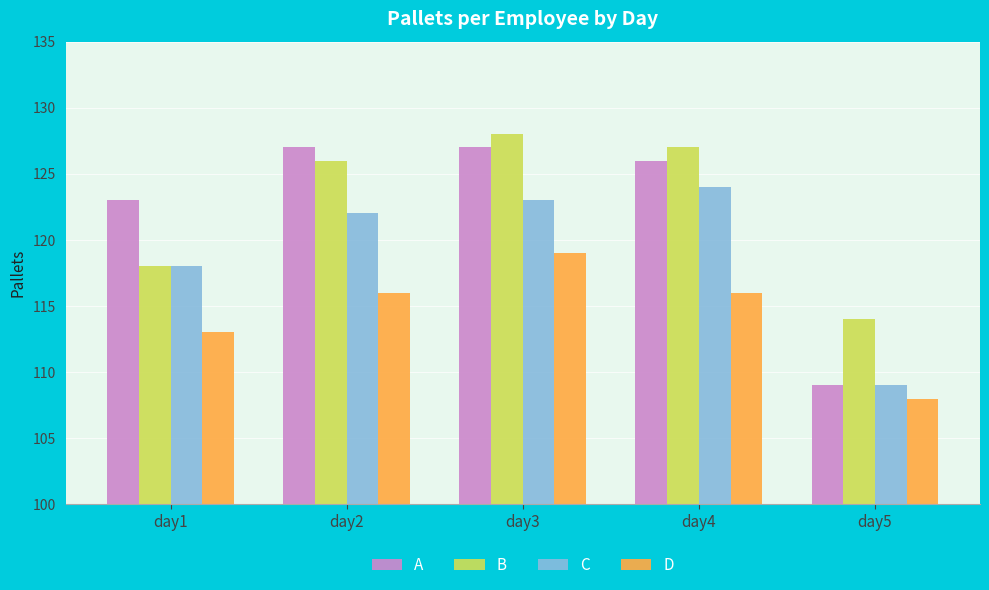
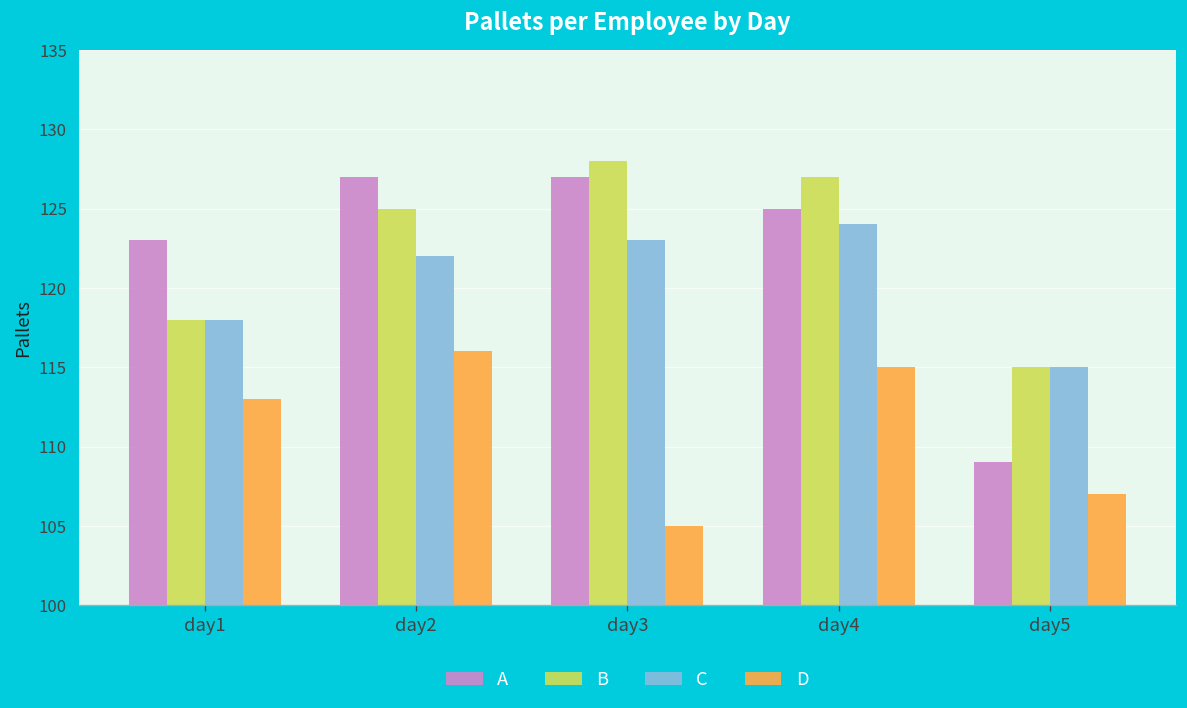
  {
    "A": {
      "day1": 123,
      "day2": 127,
      "day3": 127,
-     "day4": 126,
+     "day4": 125,
      "day5": 109
    },
    "B": {
      "day1": 118,
-     "day2": 126,
+     "day2": 125,
      "day3": 128,
      "day4": 127,
-     "day5": 114
+     "day5": 115
    },
    "C": {
      "day1": 118,
      "day2": 122,
      "day3": 123,
      "day4": 124,
-     "day5": 109
+     "day5": 115
    },
    "D": {
      "day1": 113,
      "day2": 116,
-     "day3": 119,
-     "day4": 116,
-     "day5": 108
+     "day3": 105,
+     "day4": 115,
+     "day5": 107
    }
  }
